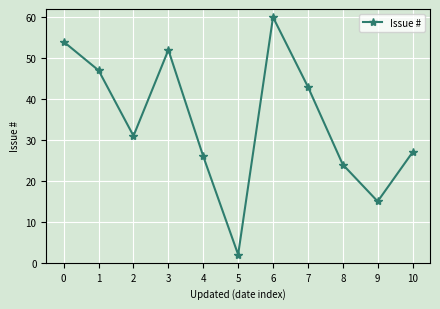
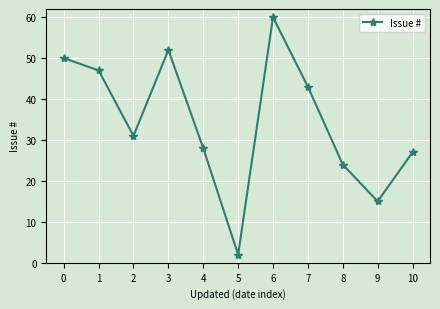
  {
-   "0": 54,
+   "0": 50,
    "1": 47,
    "2": 31,
    "3": 52,
-   "4": 26,
+   "4": 28,
    "5": 2,
    "6": 60,
    "7": 43,
    "8": 24,
    "9": 15,
    "10": 27
  }
